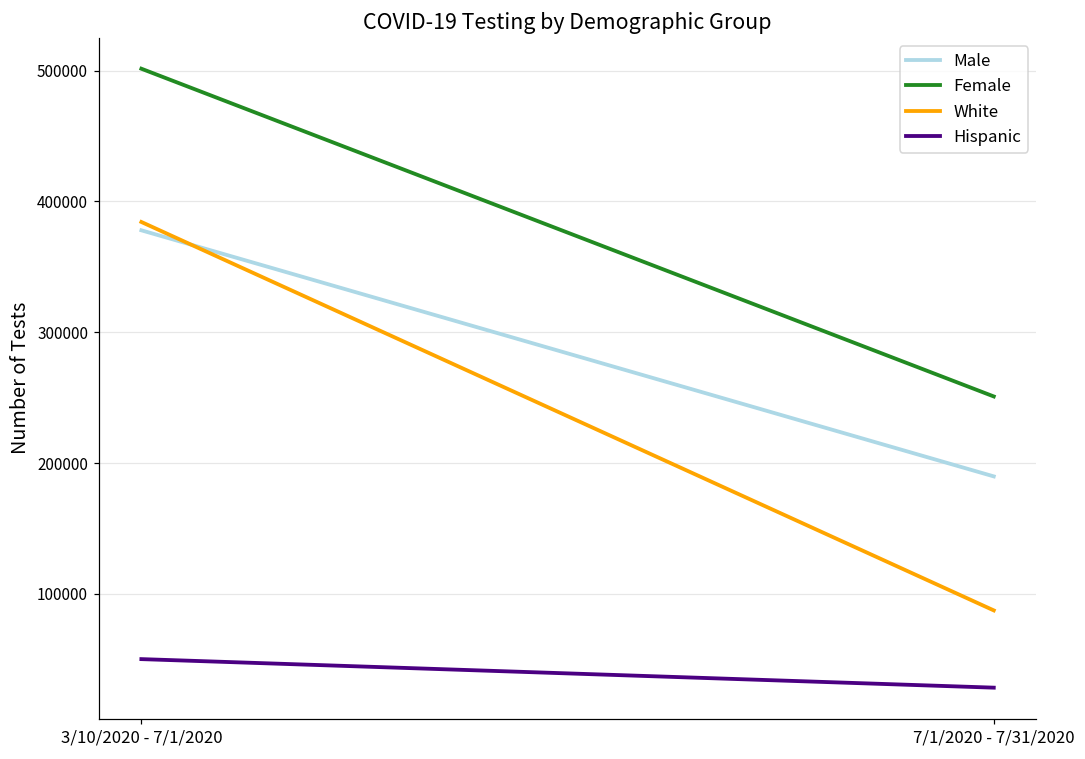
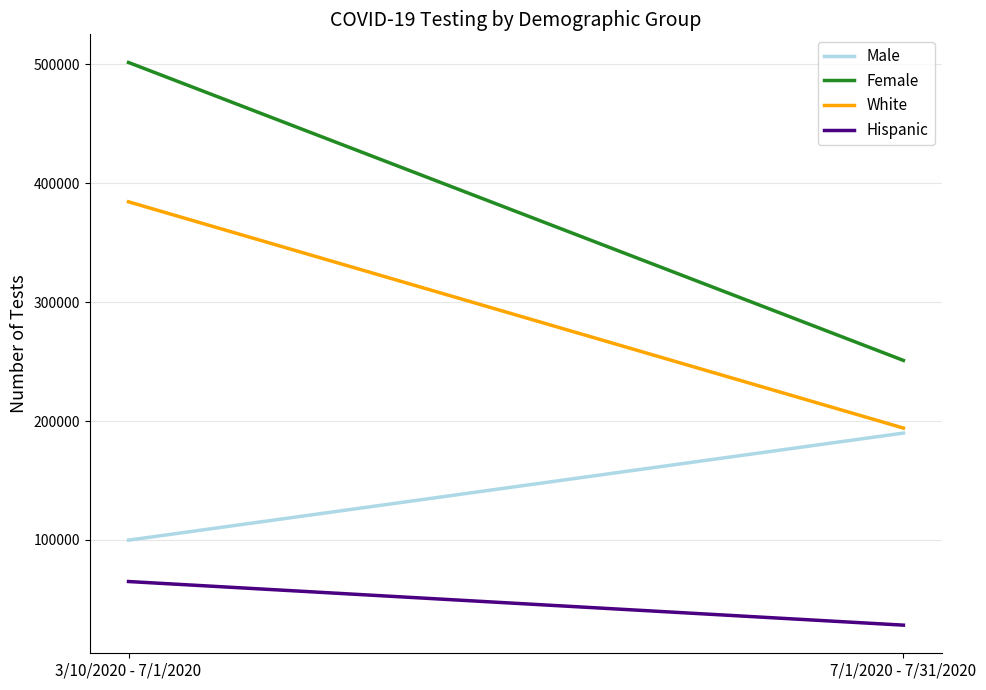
  {
    "Male": {
-     "3/10/2020 - 7/1/2020": 378000,
+     "3/10/2020 - 7/1/2020": 100000,
      "7/1/2020 - 7/31/2020": 190000
    },
    "Female": {
      "3/10/2020 - 7/1/2020": 501000,
      "7/1/2020 - 7/31/2020": 251000
    },
    "White": {
      "3/10/2020 - 7/1/2020": 384000,
-     "7/1/2020 - 7/31/2020": 87000
+     "7/1/2020 - 7/31/2020": 194000
    },
    "Hispanic": {
-     "3/10/2020 - 7/1/2020": 50000,
+     "3/10/2020 - 7/1/2020": 65000,
      "7/1/2020 - 7/31/2020": 28000
    }
  }
